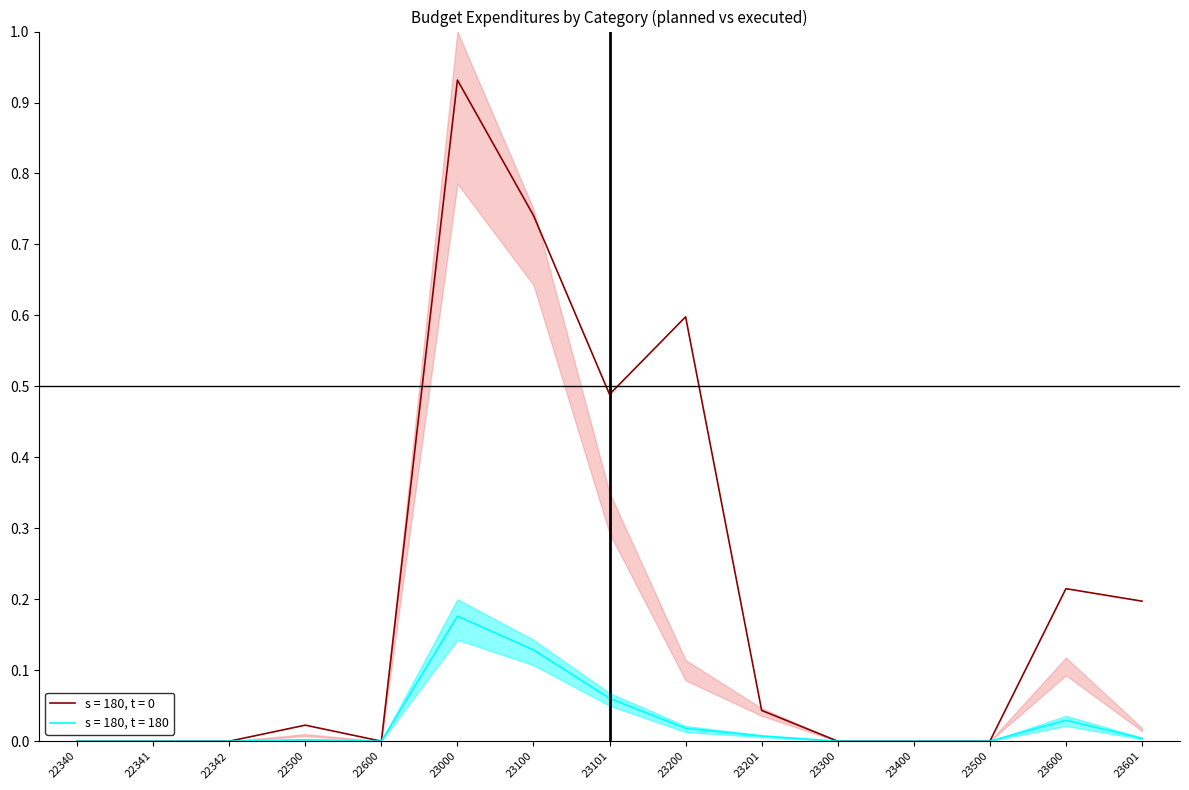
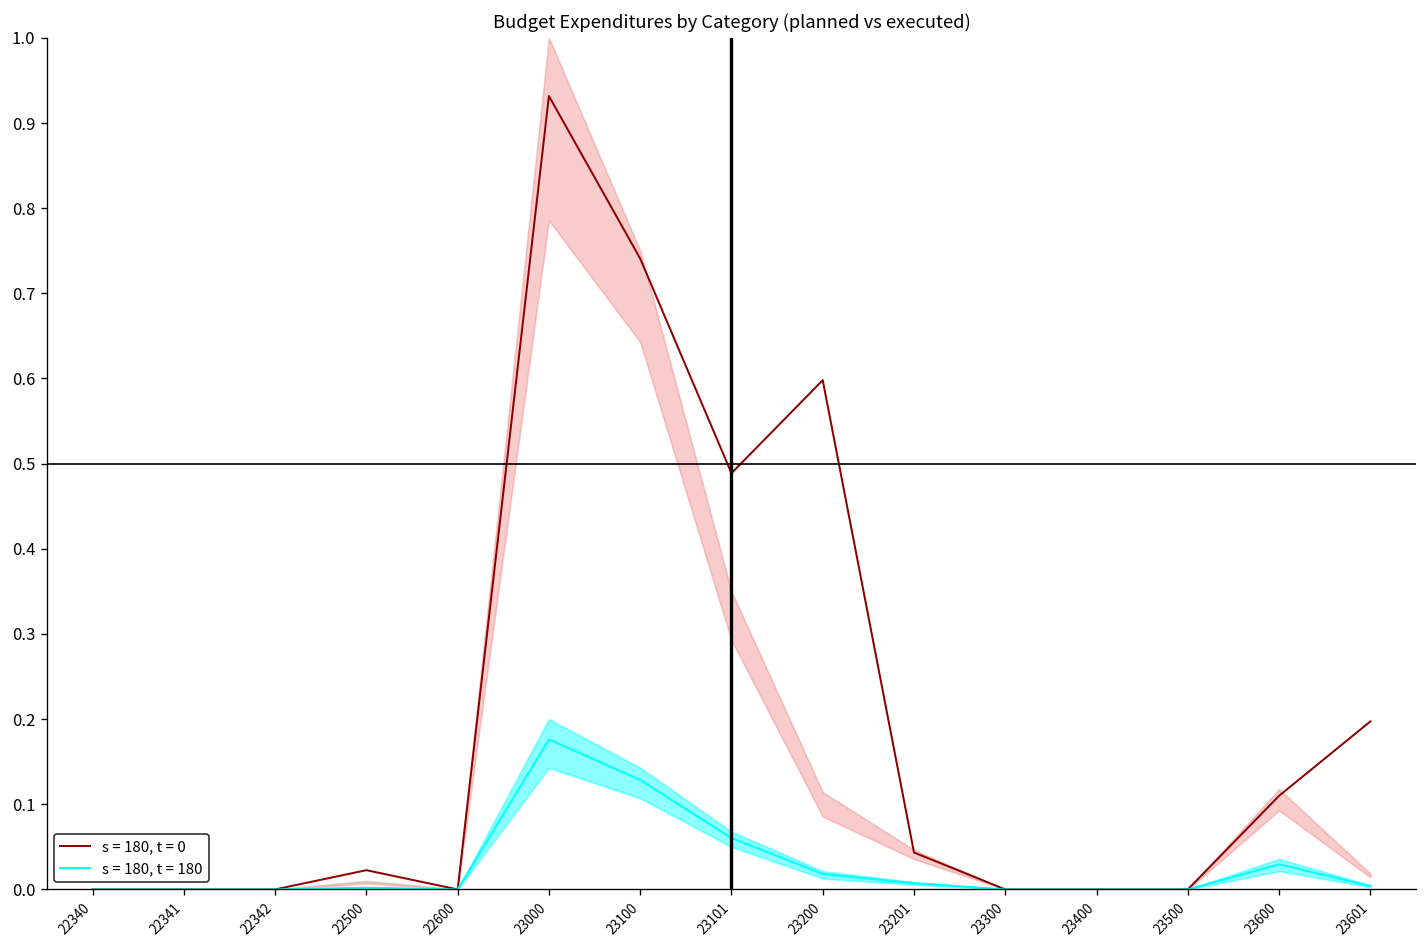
  {
    "s = 180, t = 0": {
      "22500": 0.02,
      "23000": 0.93,
      "23100": 0.74,
      "23101": 0.49,
      "23200": 0.60,
-     "23600": 0.21,
+     "23600": 0.11,
      "23601": 0.20
    }
  }
